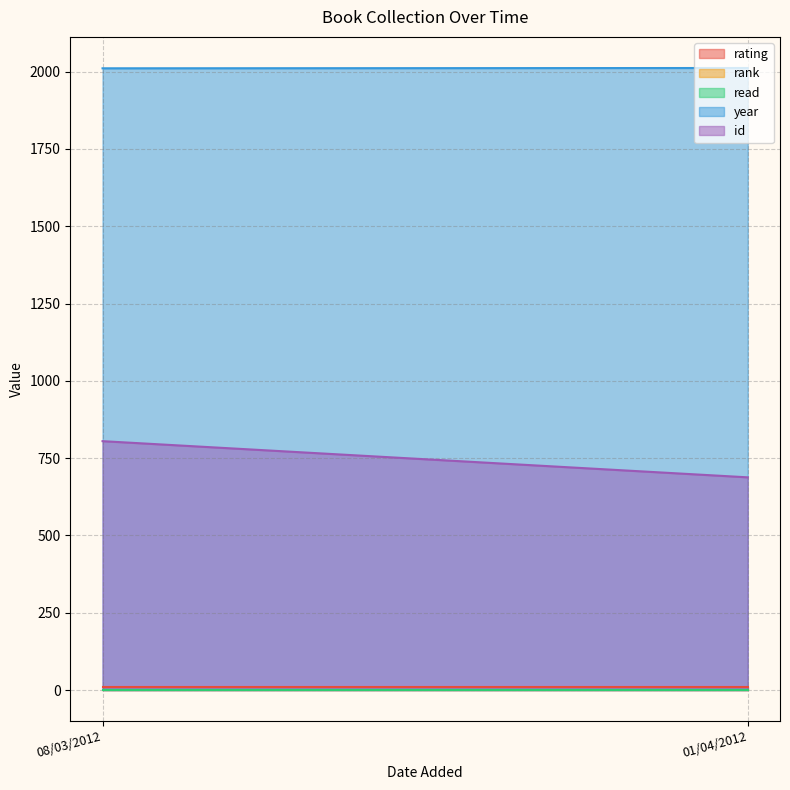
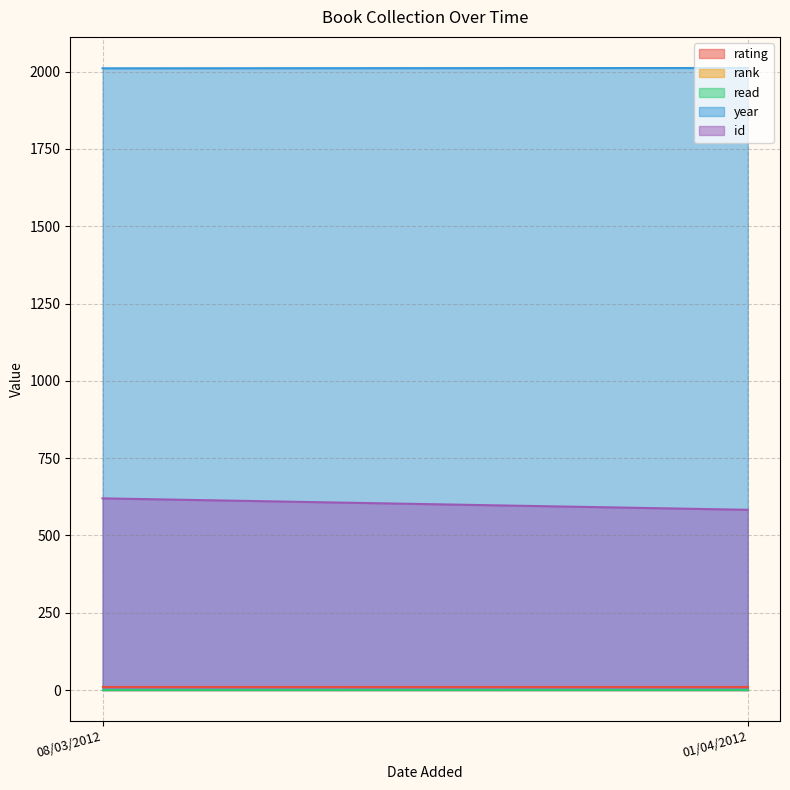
  {
    "rating": {
      "08/03/2012": 10,
      "01/04/2012": 10
    },
    "read": {
      "08/03/2012": 0,
      "01/04/2012": 0
    },
    "year": {
      "08/03/2012": 2010
    },
    "id": {
-     "08/03/2012": 810,
-     "01/04/2012": 690
+     "08/03/2012": 620,
+     "01/04/2012": 580
    }
  }
